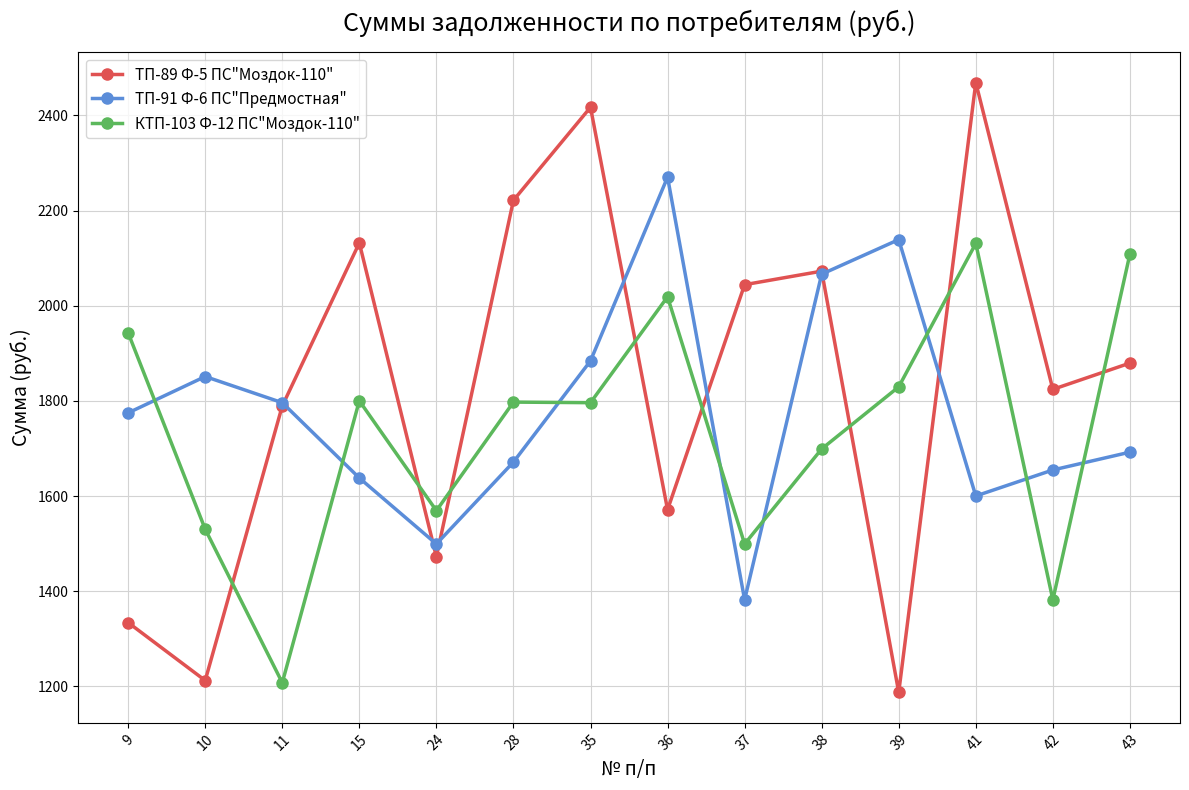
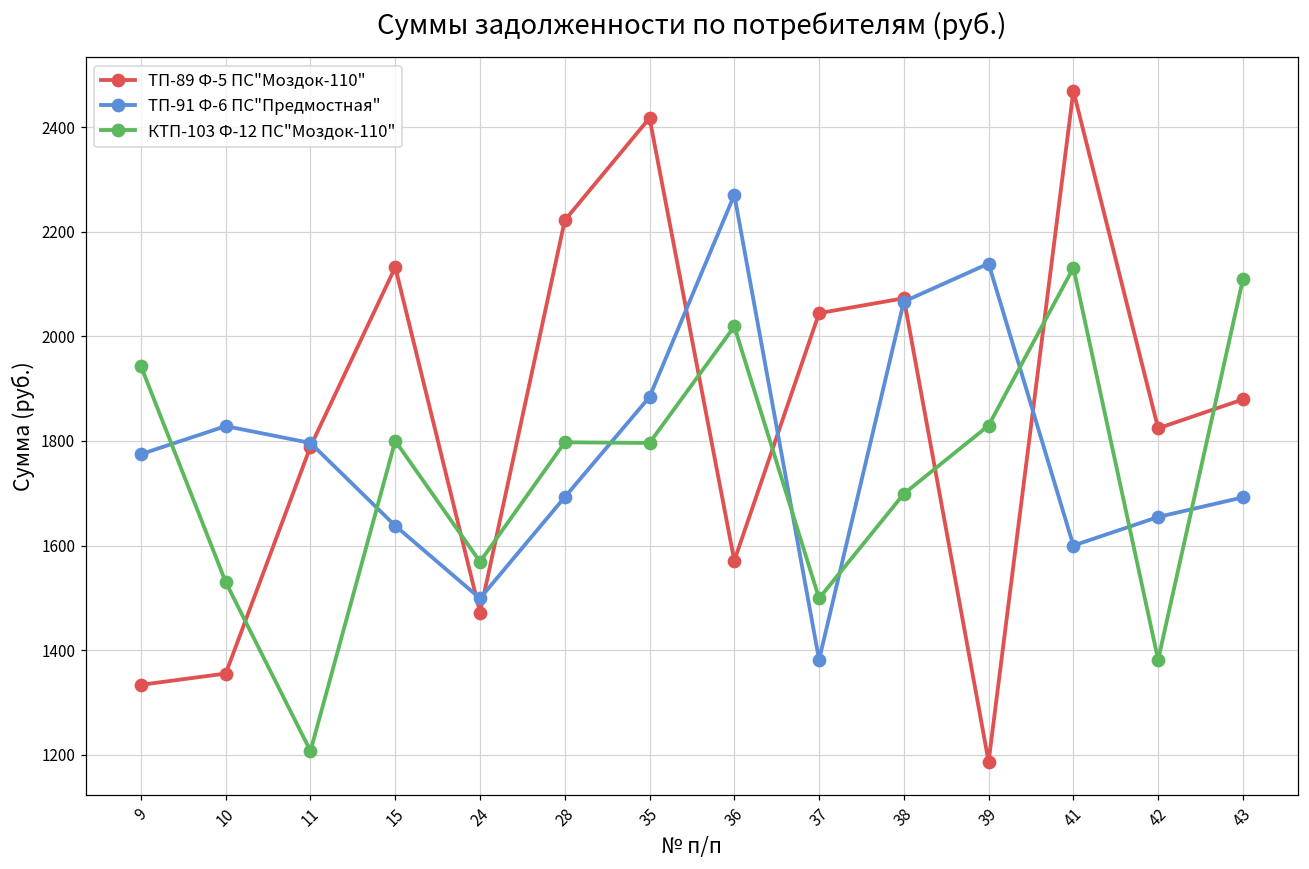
  {
    "ТП-89 Ф-5 ПС\"Моздок-110\"": {
      "9": 1330,
-     "10": 1210,
+     "10": 1360,
      "11": 1790,
      "15": 2130,
      "24": 1470,
      "28": 2220,
      "35": 2420,
      "36": 1570,
      "37": 2040,
      "38": 2070,
      "39": 1190,
      "41": 2470,
      "42": 1820,
      "43": 1880
    },
    "ТП-91 Ф-6 ПС\"Предмостная\"": {
      "9": 1770,
-     "10": 1850,
+     "10": 1830,
      "11": 1800,
      "15": 1640,
      "24": 1500,
-     "28": 1670,
+     "28": 1690,
      "35": 1880,
      "36": 2270,
      "37": 1380,
      "38": 2070,
      "39": 2140,
      "41": 1600,
      "42": 1650,
      "43": 1690
    },
    "КТП-103 Ф-12 ПС\"Моздок-110\"": {
      "9": 1940,
      "10": 1530,
      "11": 1210,
      "15": 1800,
      "24": 1570,
      "28": 1800,
      "35": 1800,
      "36": 2020,
      "37": 1500,
      "38": 1700,
      "39": 1830,
      "41": 2130,
      "42": 1380,
      "43": 2110
    }
  }
